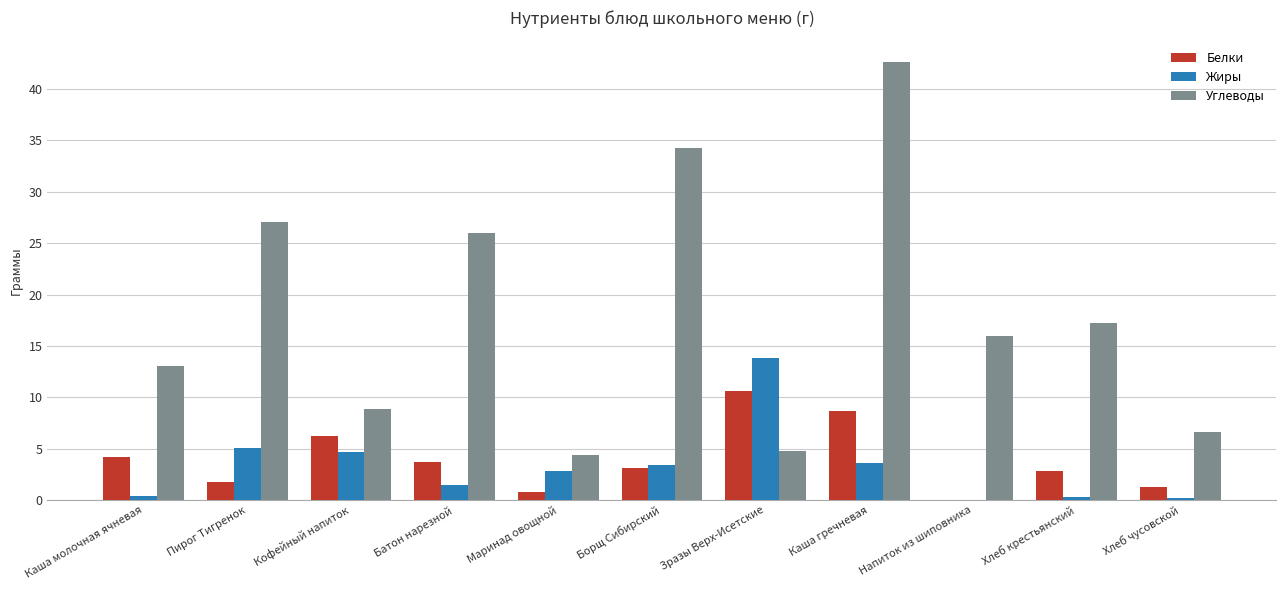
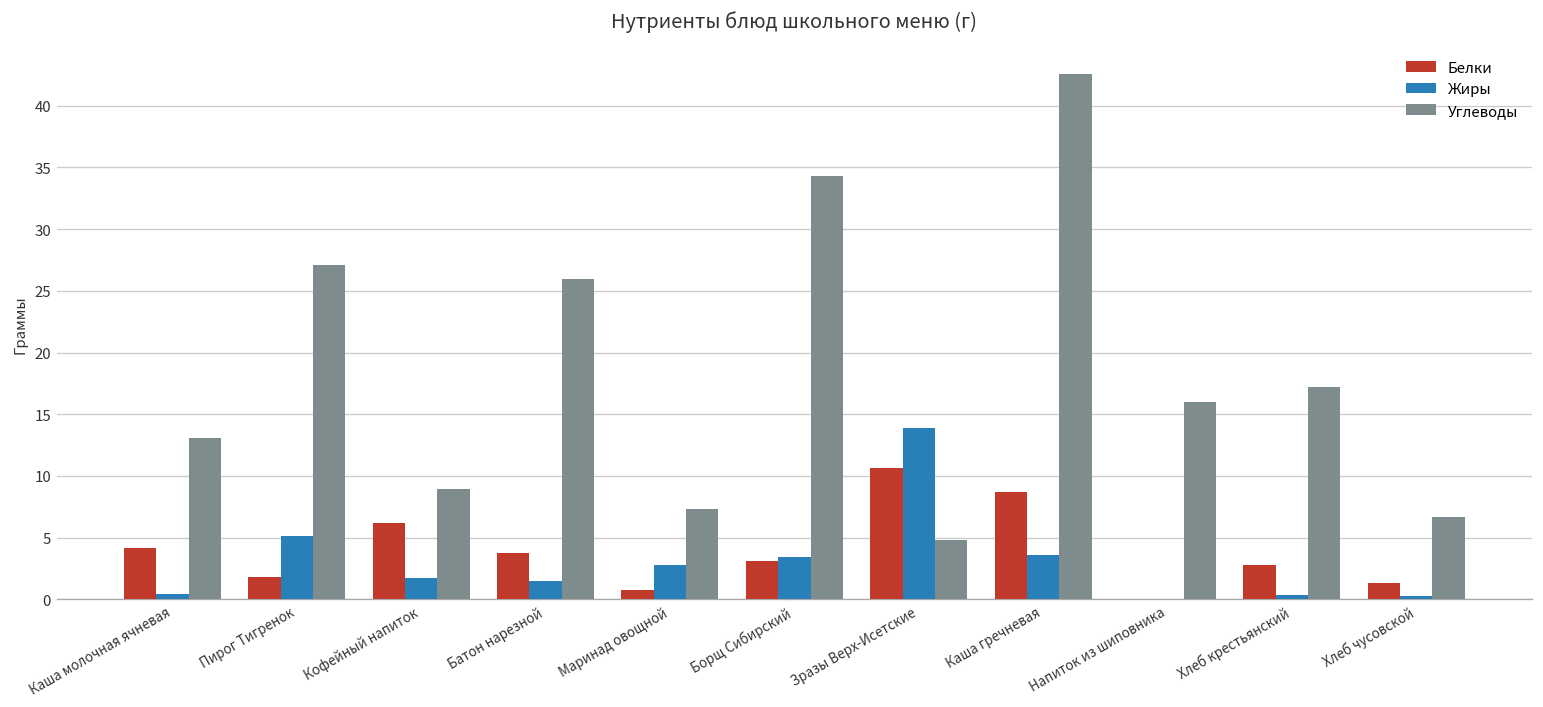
  {
    "Белки": {
      "Каша молочная ячневая": 4.2,
      "Пирог Тигренок": 1.8,
      "Кофейный напиток": 6.2,
      "Батон нарезной": 3.8,
      "Маринад овощной": 0.8,
      "Борщ Сибирский": 3.1,
      "Зразы Верх-Исетские": 10.6,
      "Каша гречневая": 8.7,
      "Напиток из шиповника": 0.0,
      "Хлеб крестьянский": 2.8,
      "Хлеб чусовской": 1.3
    },
    "Жиры": {
      "Каша молочная ячневая": 0.4,
      "Пирог Тигренок": 5.1,
-     "Кофейный напиток": 4.7,
+     "Кофейный напиток": 1.7,
      "Батон нарезной": 1.5,
      "Маринад овощной": 2.8,
      "Борщ Сибирский": 3.4,
      "Зразы Верх-Исетские": 13.9,
      "Каша гречневая": 3.6,
      "Напиток из шиповника": 0.0,
      "Хлеб крестьянский": 0.4
    },
    "Углеводы": {
      "Каша молочная ячневая": 13.0,
      "Пирог Тигренок": 27.1,
      "Кофейный напиток": 8.9,
      "Батон нарезной": 26.0,
-     "Маринад овощной": 4.4,
+     "Маринад овощной": 7.3,
      "Борщ Сибирский": 34.3,
      "Зразы Верх-Исетские": 4.8,
      "Каша гречневая": 42.6,
      "Напиток из шиповника": 16.0,
      "Хлеб крестьянский": 17.2,
      "Хлеб чусовской": 6.7
    }
  }
